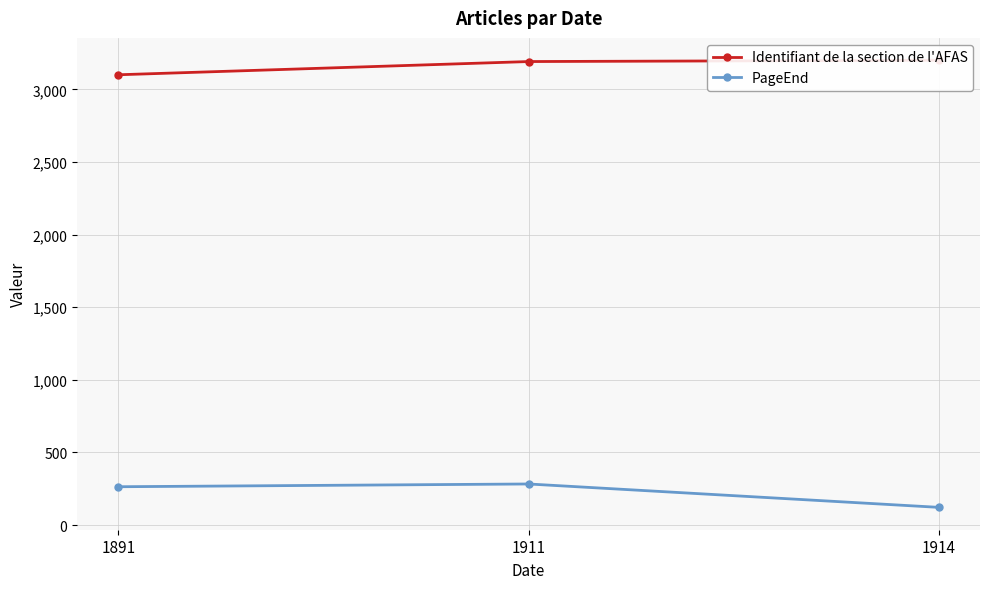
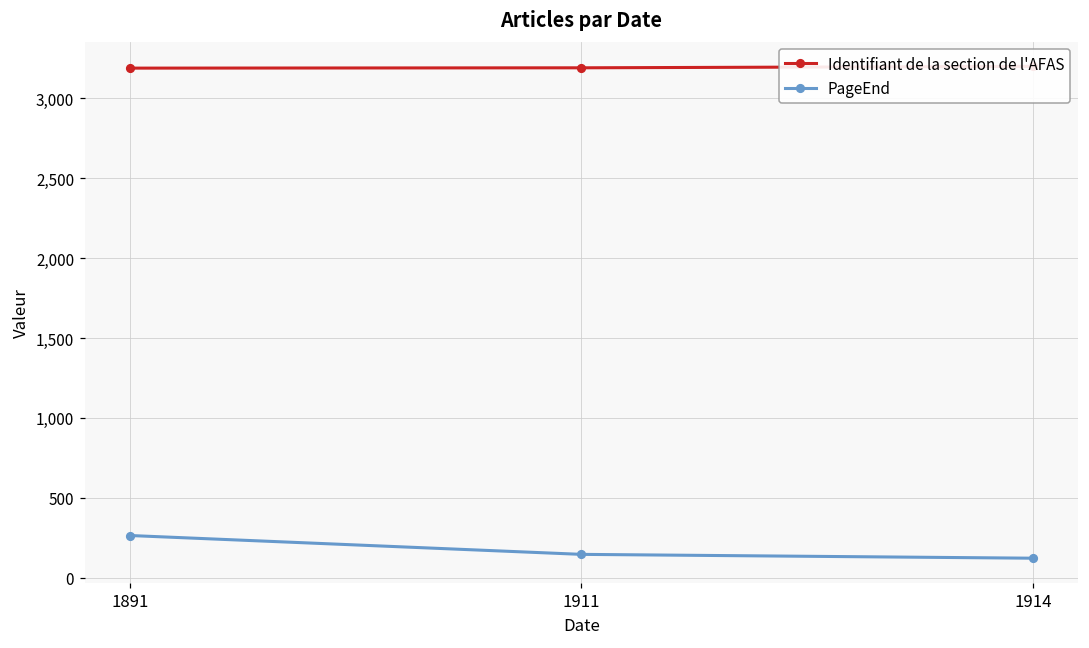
  {
    "Identifiant de la section de l'AFAS": {
-     "1891": "3,100",
+     "1891": "3,190",
      "1911": "3,190"
    },
    "PageEnd": {
      "1891": "260",
-     "1911": "280",
+     "1911": "150",
      "1914": "120"
    }
  }
